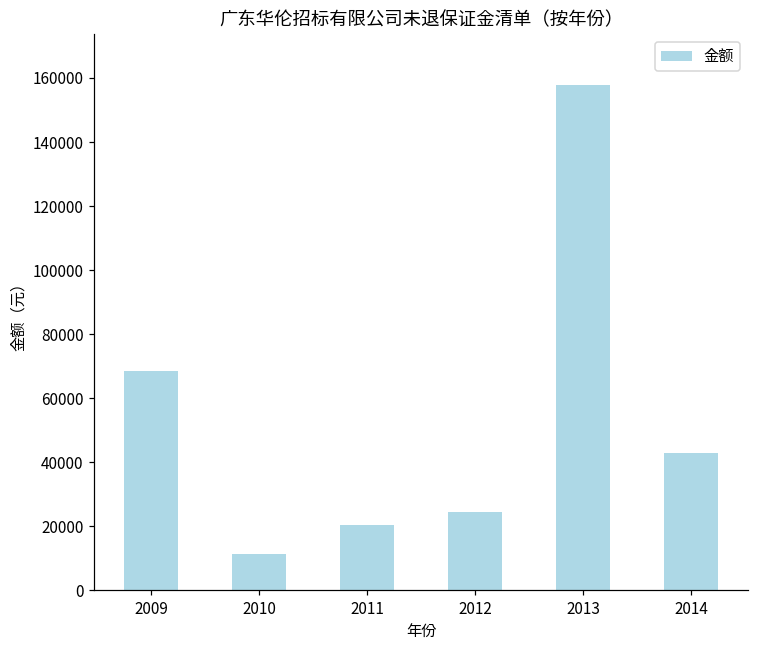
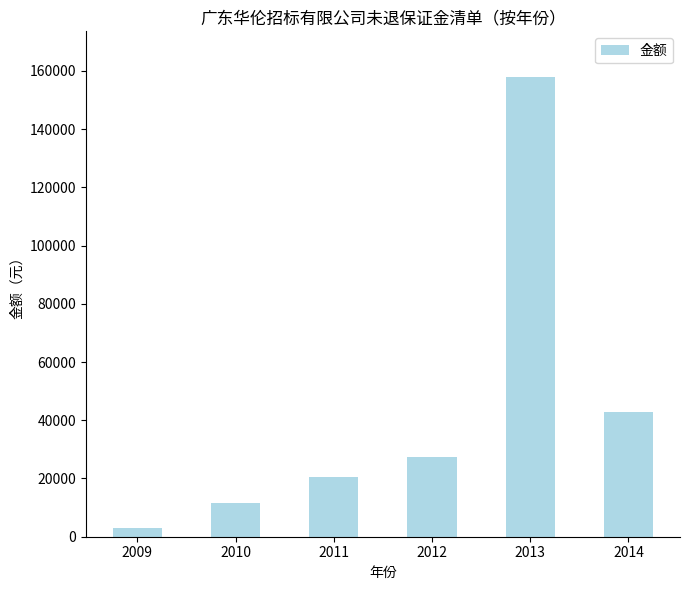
  {
-   "2009": 68000,
+   "2009": 3000,
    "2010": 11000,
    "2011": 20000,
-   "2012": 24000,
+   "2012": 28000,
    "2013": 158000,
    "2014": 43000
  }
